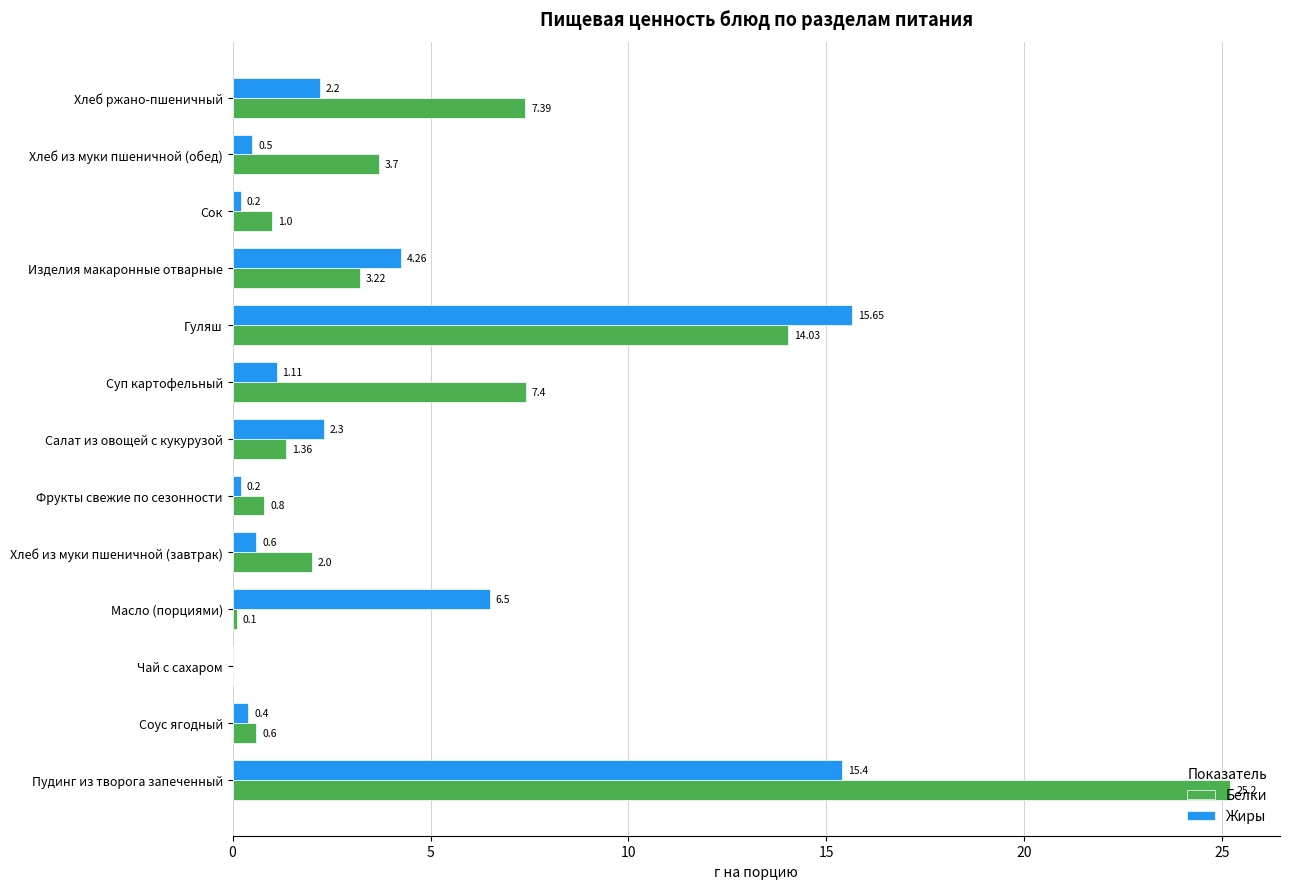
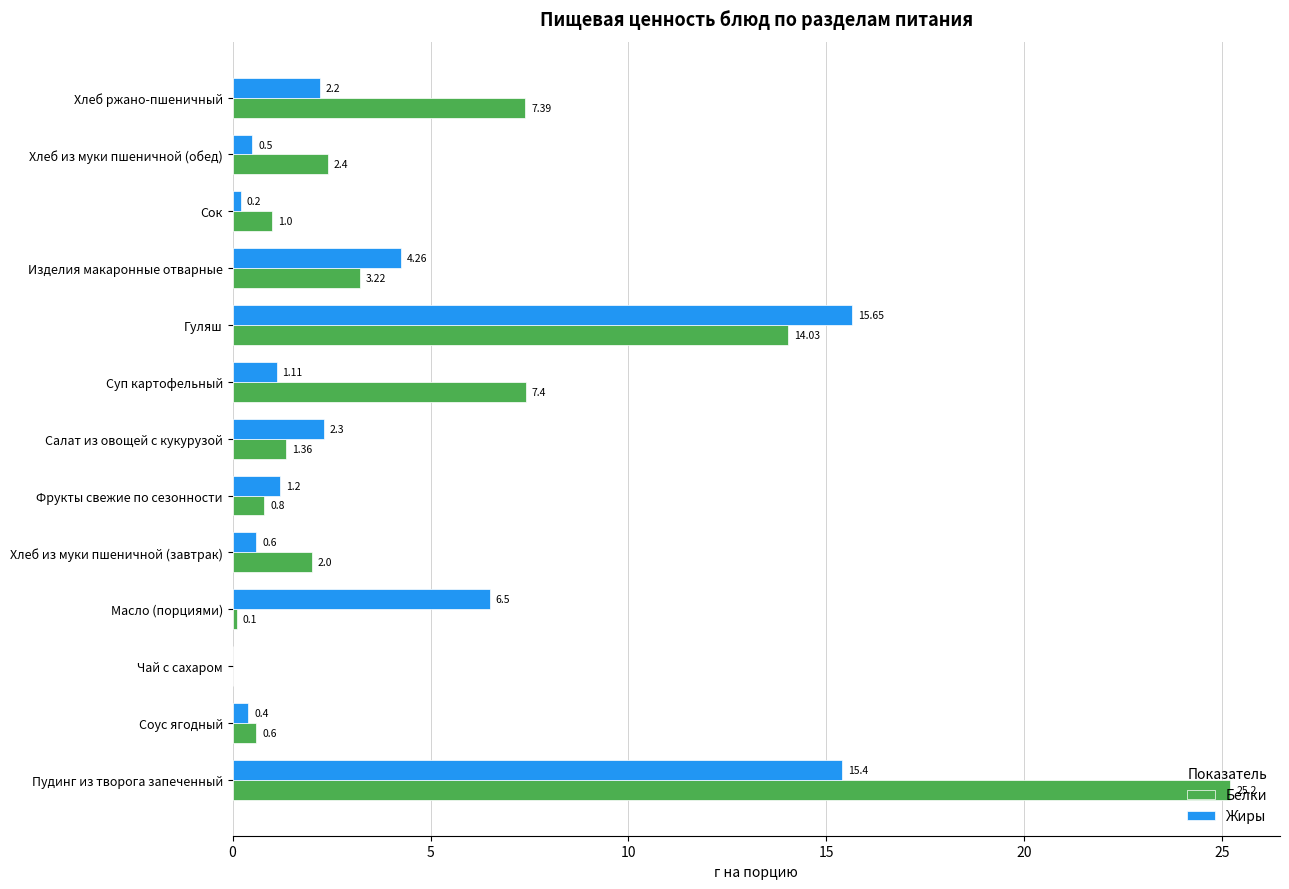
  {
    "Белки": {
      "Хлеб ржано-пшеничный": 7.39,
-     "Хлеб из муки пшеничной (обед)": 3.7,
+     "Хлеб из муки пшеничной (обед)": 2.4,
      "Сок": 1.0,
      "Изделия макаронные отварные": 3.22,
      "Гуляш": 14.03,
      "Суп картофельный": 7.4,
      "Салат из овощей с кукурузой": 1.36,
      "Фрукты свежие по сезонности": 0.8,
      "Хлеб из муки пшеничной (завтрак)": 2.0,
      "Масло (порциями)": 0.1,
      "Соус ягодный": 0.6,
      "Пудинг из творога запеченный": 25.2
    },
    "Жиры": {
      "Хлеб ржано-пшеничный": 2.2,
      "Хлеб из муки пшеничной (обед)": 0.5,
      "Сок": 0.2,
      "Изделия макаронные отварные": 4.26,
      "Гуляш": 15.65,
      "Суп картофельный": 1.11,
      "Салат из овощей с кукурузой": 2.3,
-     "Фрукты свежие по сезонности": 0.2,
+     "Фрукты свежие по сезонности": 1.2,
      "Хлеб из муки пшеничной (завтрак)": 0.6,
      "Масло (порциями)": 6.5,
      "Соус ягодный": 0.4,
      "Пудинг из творога запеченный": 15.4
    }
  }
